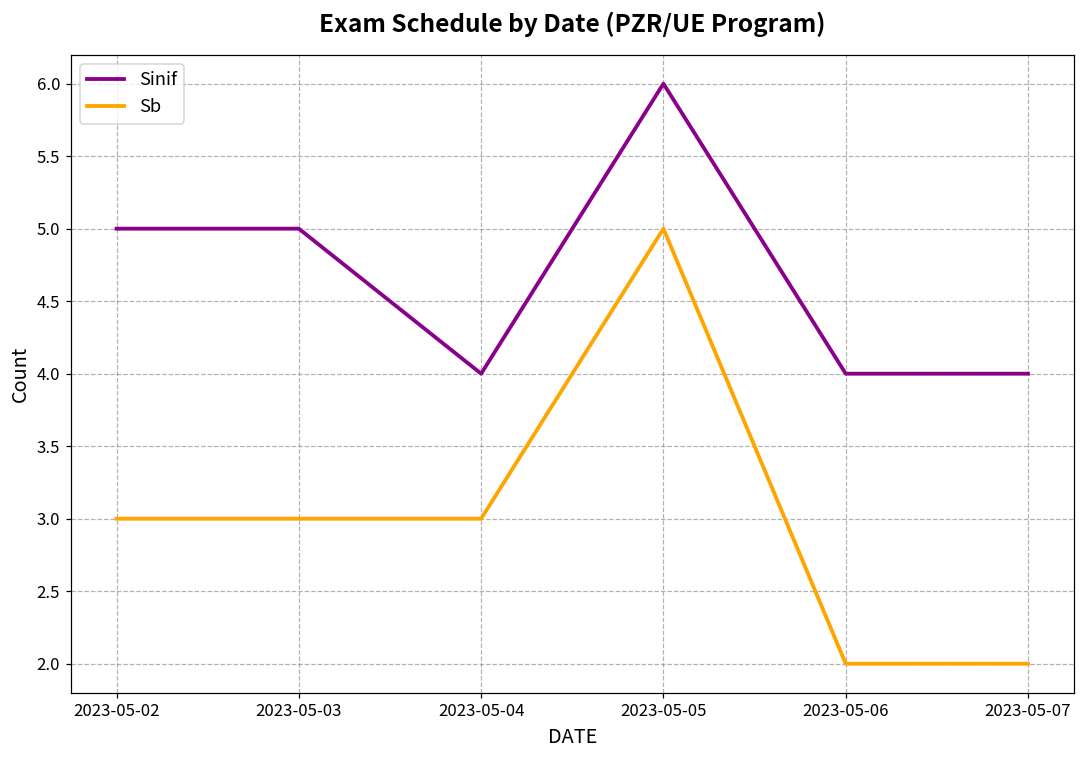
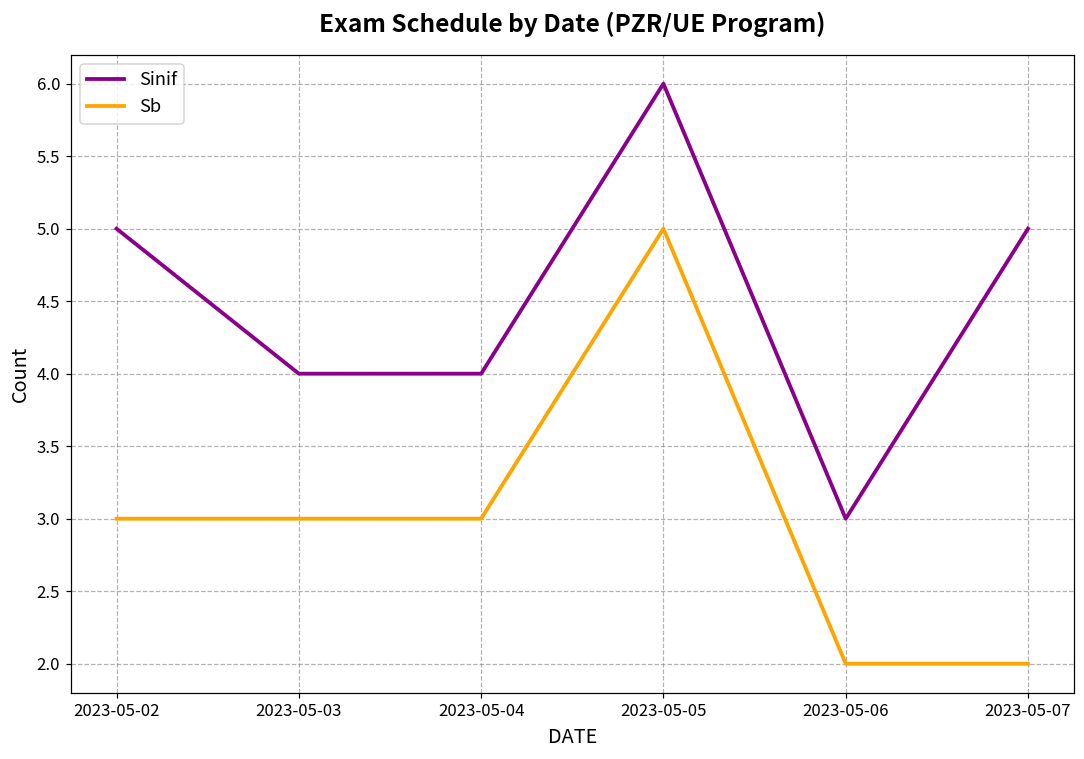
  {
    "Sinif": {
      "2023-05-02": 5,
-     "2023-05-03": 5,
+     "2023-05-03": 4,
      "2023-05-04": 4,
      "2023-05-05": 6,
-     "2023-05-06": 4,
-     "2023-05-07": 4
+     "2023-05-06": 3,
+     "2023-05-07": 5
    },
    "Sb": {
      "2023-05-02": 3,
      "2023-05-03": 3,
      "2023-05-04": 3,
      "2023-05-05": 5,
      "2023-05-06": 2,
      "2023-05-07": 2
    }
  }
